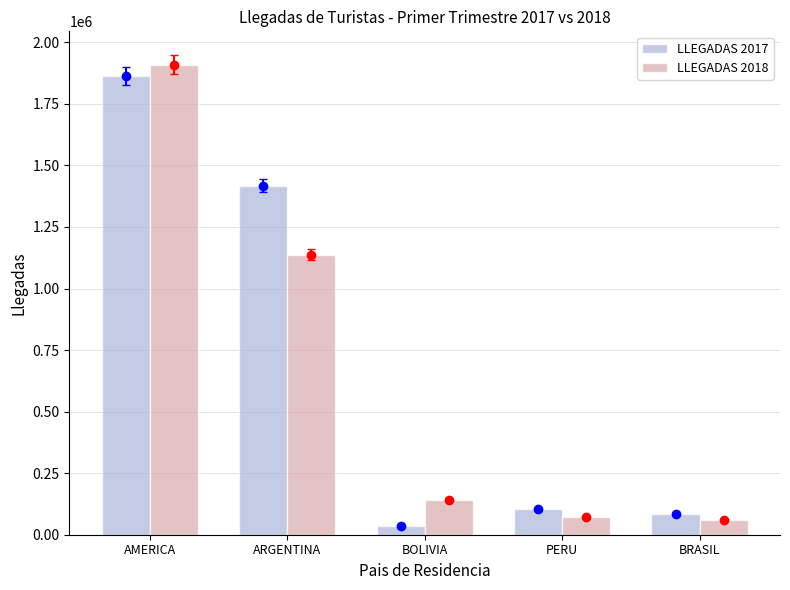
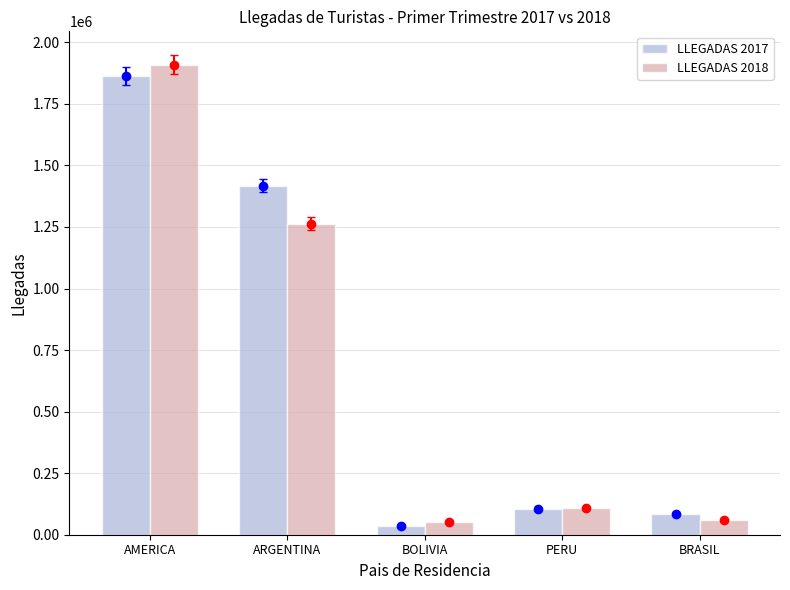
  {
    "LLEGADAS 2017": {
      "AMERICA": 1860000,
      "ARGENTINA": 1420000,
      "BOLIVIA": 40000,
      "PERU": 110000,
      "BRASIL": 80000
    },
    "LLEGADAS 2018": {
      "AMERICA": 1910000,
-     "ARGENTINA": 1140000,
-     "BOLIVIA": 140000,
-     "PERU": 70000,
+     "ARGENTINA": 1260000,
+     "BOLIVIA": 50000,
+     "PERU": 110000,
      "BRASIL": 60000
    }
  }
